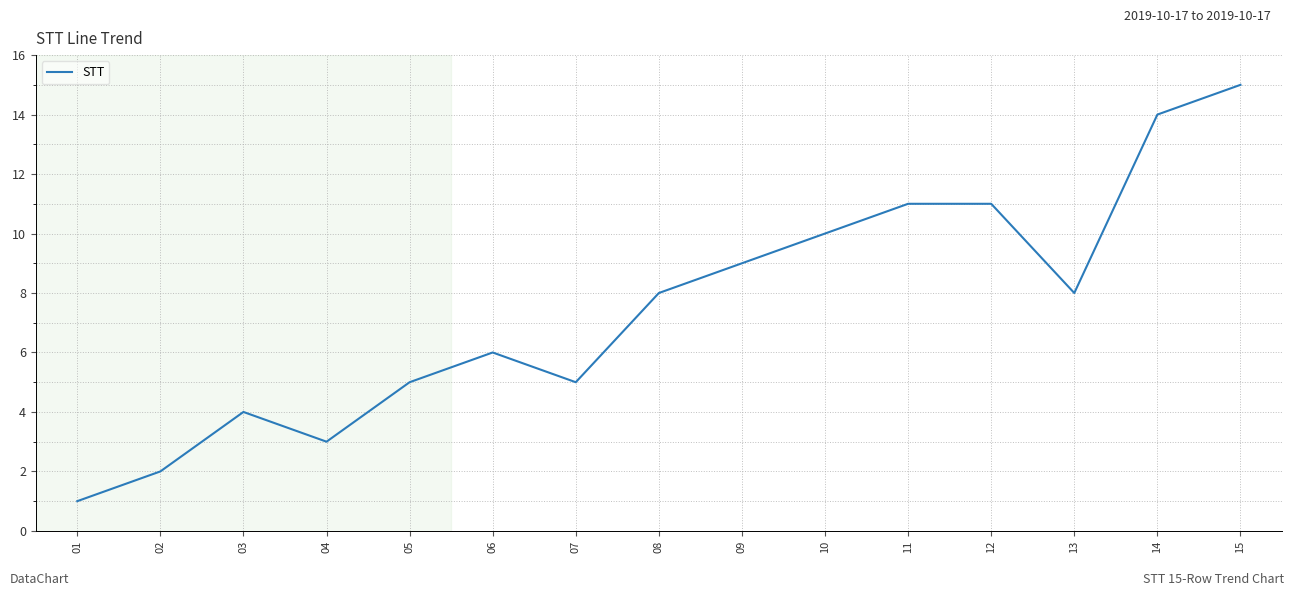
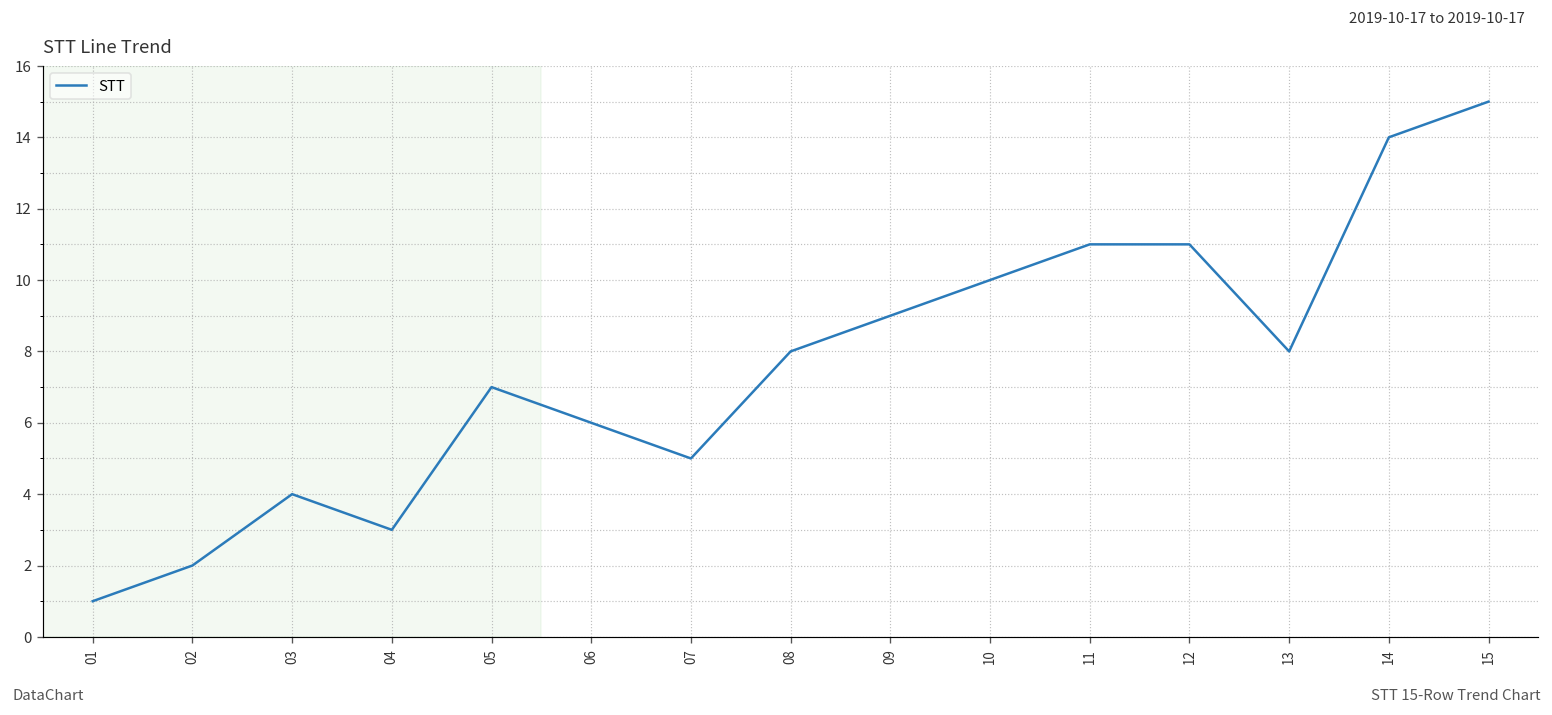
  {
    "01": 1,
    "02": 2,
    "03": 4,
    "04": 3,
-   "05": 5,
+   "05": 7,
    "06": 6,
    "07": 5,
    "08": 8,
    "09": 9,
    "10": 10,
    "11": 11,
    "12": 11,
    "13": 8,
    "14": 14,
    "15": 15
  }
